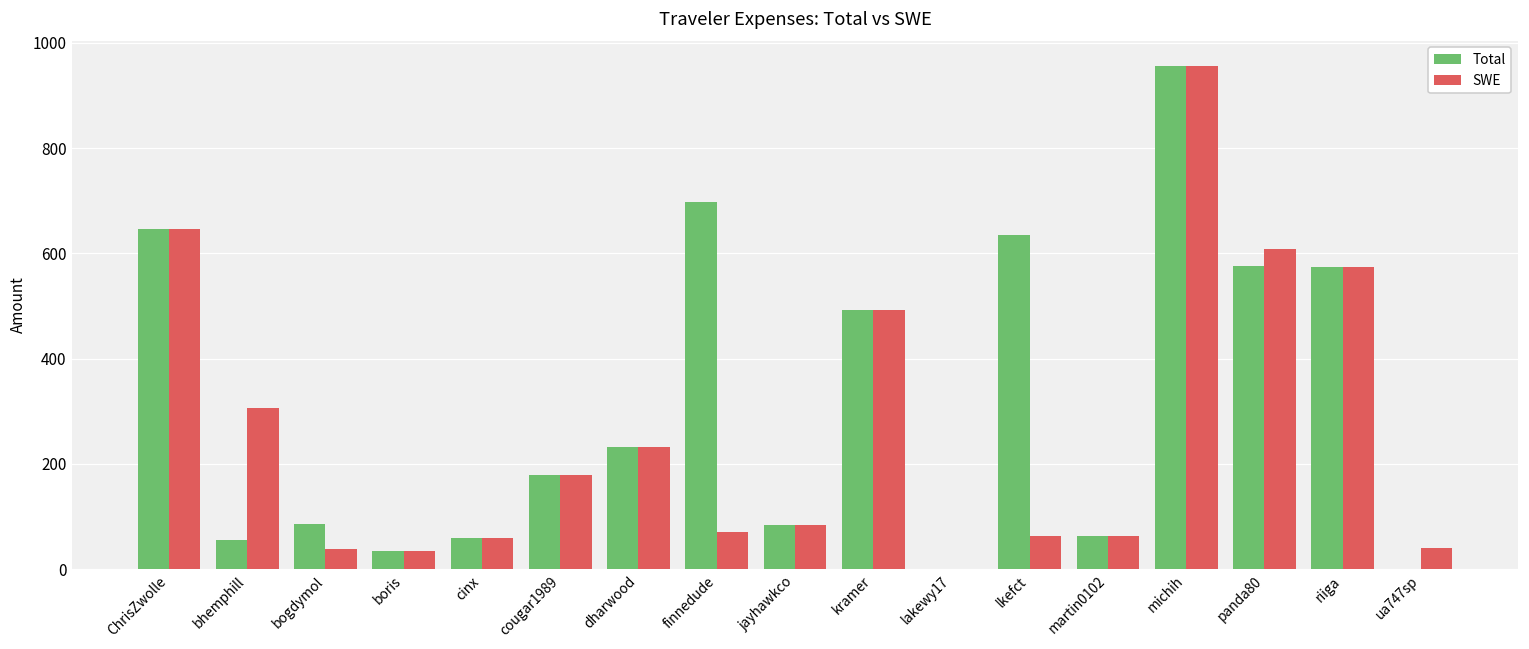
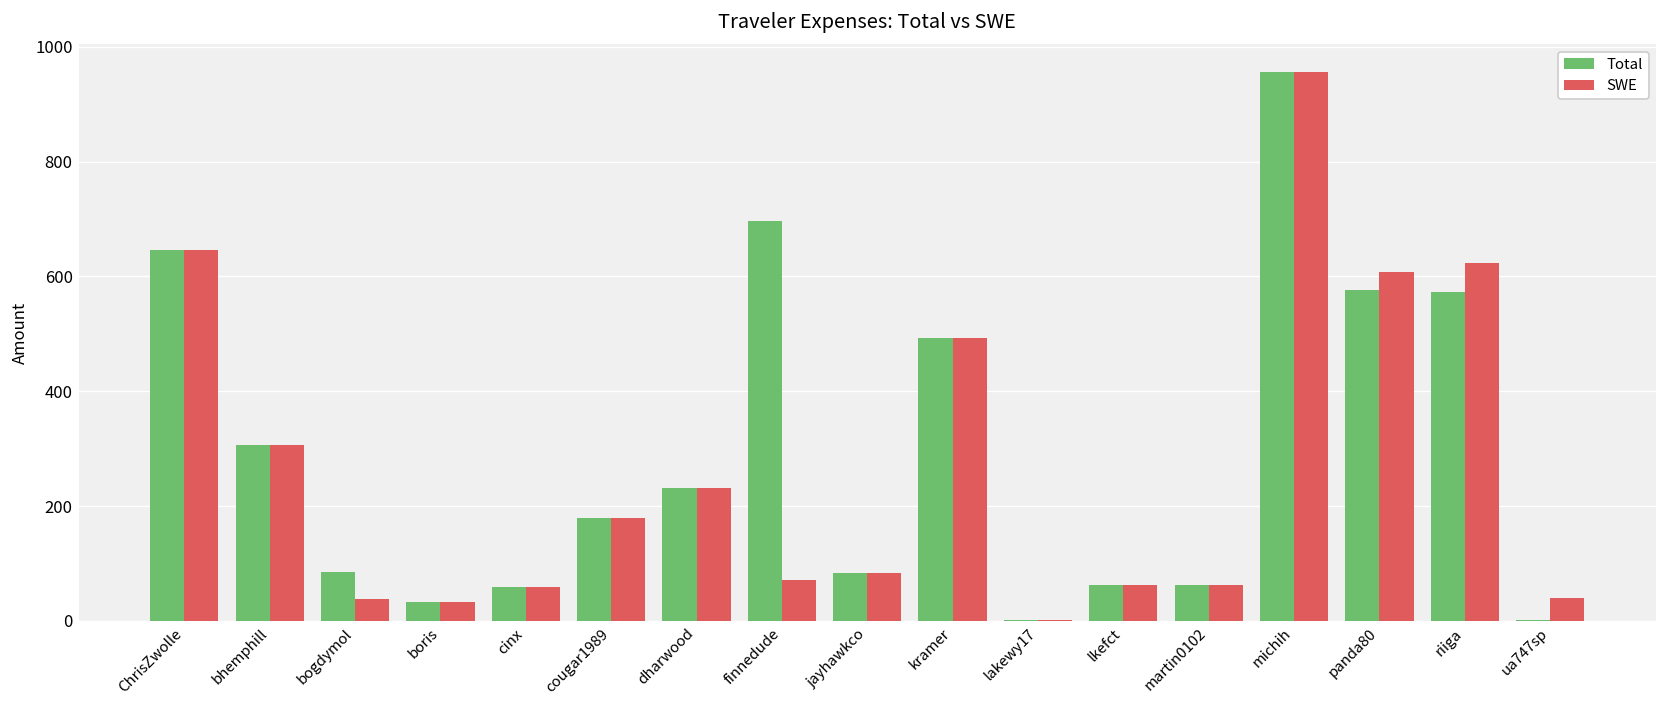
  {
    "Total": {
      "ChrisZwolle": 650,
-     "bhemphill": 50,
+     "bhemphill": 310,
      "bogdymol": 80,
      "boris": 30,
      "cinx": 60,
      "cougar1989": 180,
      "dharwood": 230,
      "finnedude": 700,
      "jayhawkco": 80,
      "kramer": 490,
-     "lkefct": 630,
+     "lkefct": 60,
      "martin0102": 60,
      "michih": 960,
      "panda80": 580,
      "riiga": 570
    },
    "SWE": {
      "ChrisZwolle": 650,
      "bhemphill": 310,
      "bogdymol": 40,
      "boris": 30,
      "cinx": 60,
      "cougar1989": 180,
      "dharwood": 230,
      "finnedude": 70,
      "jayhawkco": 80,
      "kramer": 490,
      "lkefct": 60,
      "martin0102": 60,
      "michih": 960,
      "panda80": 610,
-     "riiga": 570,
+     "riiga": 620,
      "ua747sp": 40
    }
  }
